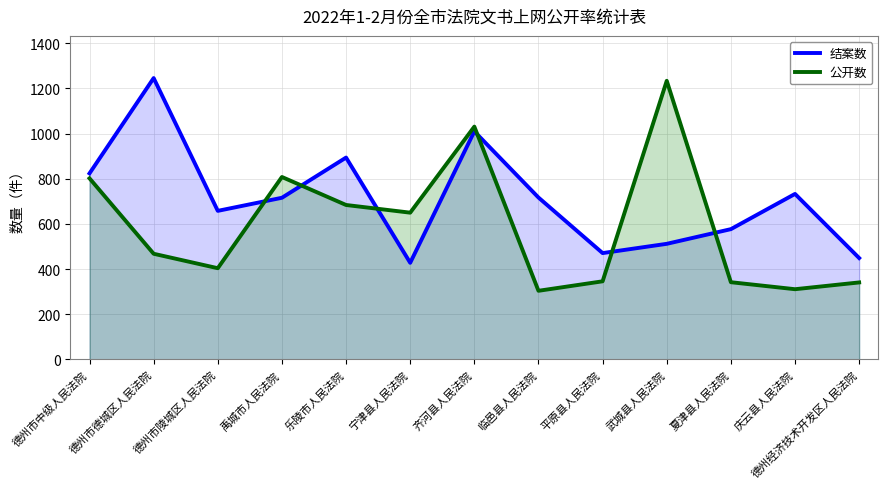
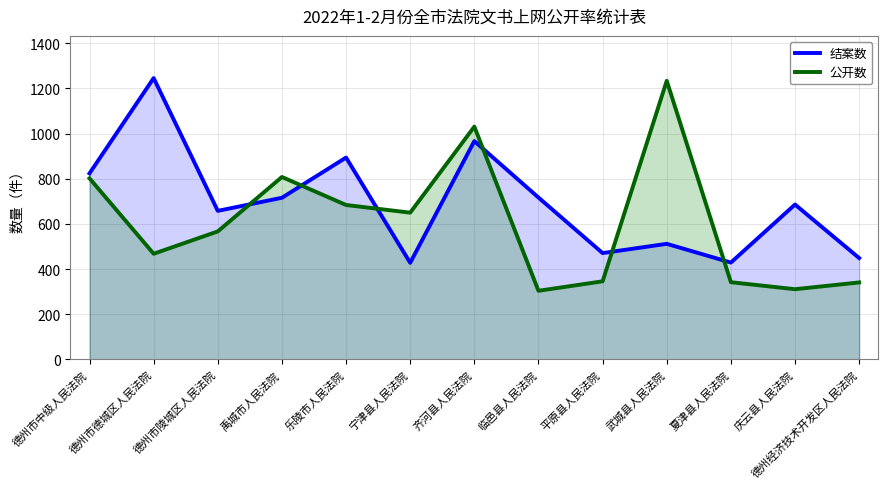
  {
    "结案数": {
      "德州市中级人民法院": 820,
      "德州市德城区人民法院": 1250,
      "德州市陵城区人民法院": 660,
      "禹城市人民法院": 720,
      "乐陵市人民法院": 890,
      "宁津县人民法院": 430,
-     "齐河县人民法院": 1010,
+     "齐河县人民法院": 970,
      "临邑县人民法院": 720,
      "平原县人民法院": 470,
      "武城县人民法院": 510,
-     "夏津县人民法院": 580,
-     "庆云县人民法院": 730,
+     "夏津县人民法院": 430,
+     "庆云县人民法院": 690,
      "德州经济技术开发区人民法院": 450
    },
    "公开数": {
      "德州市中级人民法院": 800,
      "德州市德城区人民法院": 470,
-     "德州市陵城区人民法院": 400,
+     "德州市陵城区人民法院": 570,
      "禹城市人民法院": 810,
      "乐陵市人民法院": 680,
      "宁津县人民法院": 650,
      "齐河县人民法院": 1030,
      "临邑县人民法院": 300,
      "平原县人民法院": 350,
      "武城县人民法院": 1230,
      "夏津县人民法院": 340,
      "庆云县人民法院": 310,
      "德州经济技术开发区人民法院": 340
    }
  }
